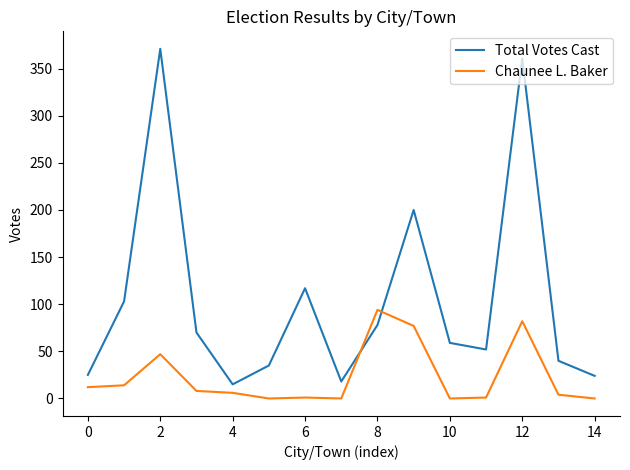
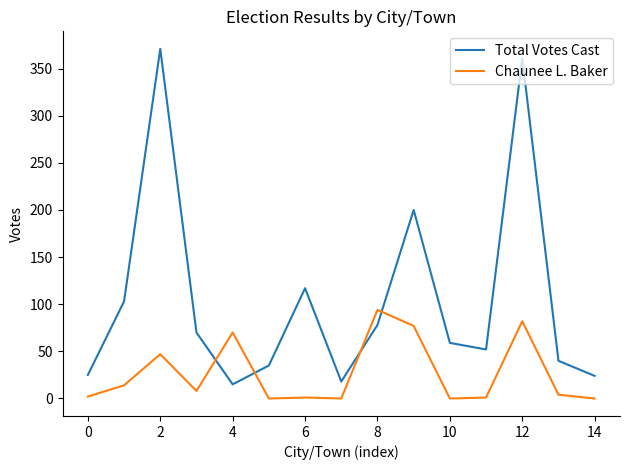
  {
    "Total Votes Cast": {
      "0": 30,
      "2": 370,
      "4": 20,
      "6": 120,
      "8": 80,
      "10": 60,
      "14": 20
    },
    "Chaunee L. Baker": {
-     "0": 10,
+     "0": 0,
      "2": 50,
-     "4": 10,
+     "4": 70,
      "6": 0,
      "8": 90,
      "10": 0,
      "12": 80,
      "14": 0
    }
  }
